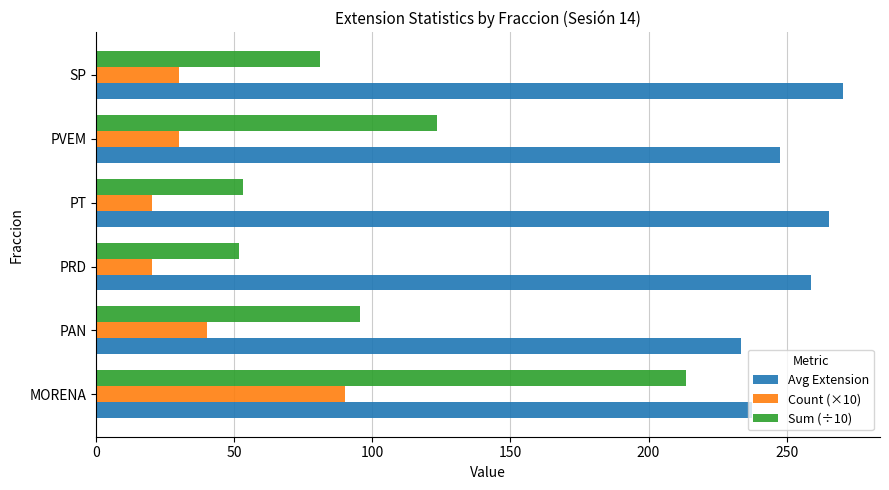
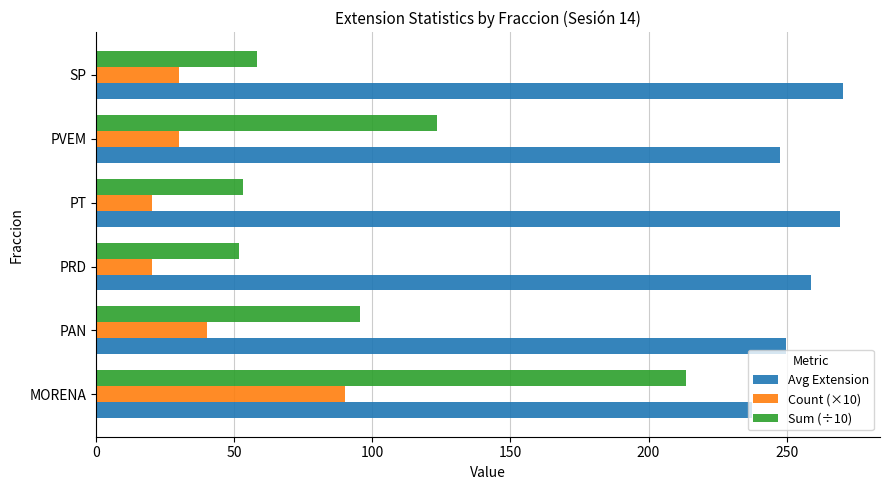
  {
    "Avg Extension": {
      "SP": 270,
      "PVEM": 248,
-     "PT": 266,
+     "PT": 269,
      "PRD": 259,
-     "PAN": 234
+     "PAN": 250
    },
    "Count (×10)": {
      "SP": 30,
      "PVEM": 30,
      "PT": 20,
      "PRD": 20,
      "PAN": 40,
      "MORENA": 90
    },
    "Sum (÷10)": {
-     "SP": 81,
+     "SP": 58,
      "PVEM": 123,
      "PT": 53,
      "PRD": 52,
      "PAN": 95,
      "MORENA": 214
    }
  }
